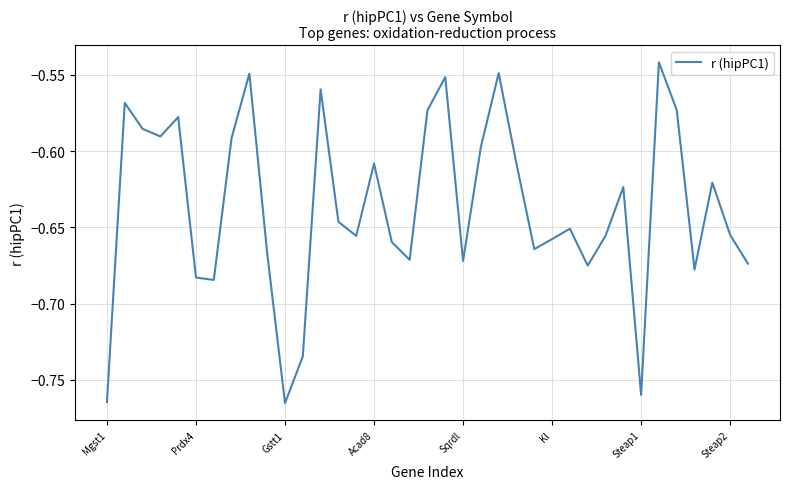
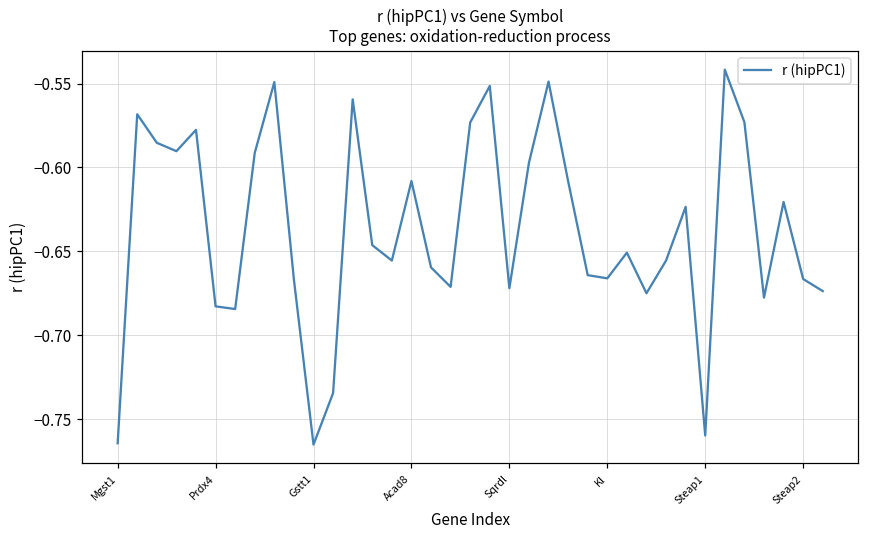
  {
    "Mgst1": -0.764,
    "Gstt1": -0.765,
    "Sqrdl": -0.672,
-   "Kl": -0.658,
+   "Kl": -0.666,
    "Steap1": -0.760,
-   "Steap2": -0.655
+   "Steap2": -0.667
  }
